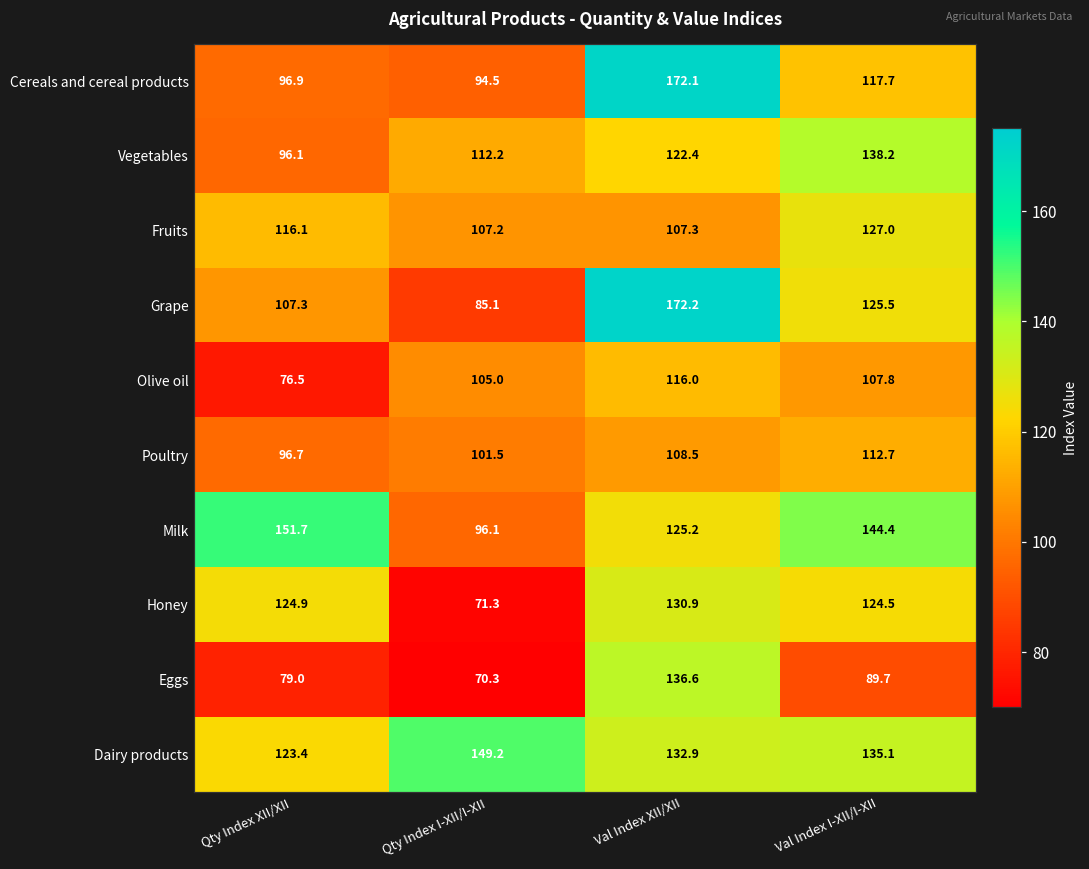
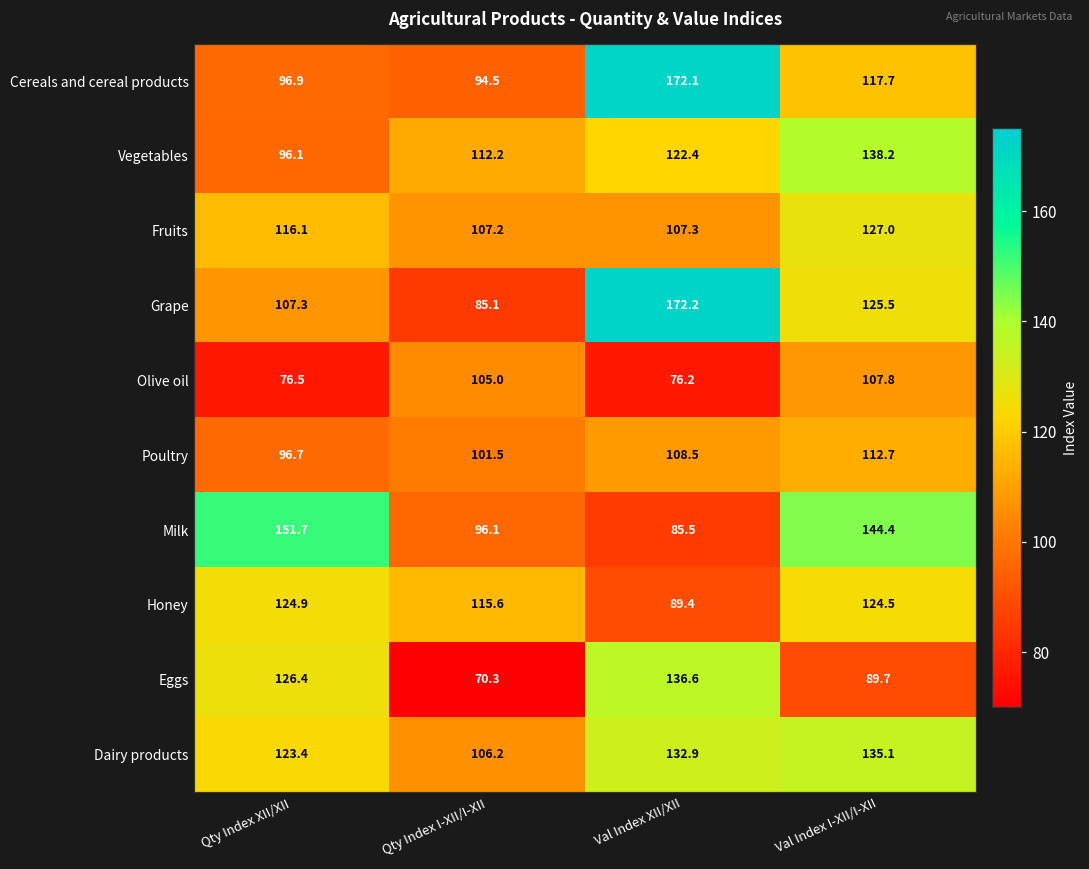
  {
    "Cereals and cereal products": {
      "Qty Index XII/XII": 96.9,
      "Qty Index I-XII/I-XII": 94.5,
      "Val Index XII/XII": 172.1,
      "Val Index I-XII/I-XII": 117.7
    },
    "Vegetables": {
      "Qty Index XII/XII": 96.1,
      "Qty Index I-XII/I-XII": 112.2,
      "Val Index XII/XII": 122.4,
      "Val Index I-XII/I-XII": 138.2
    },
    "Fruits": {
      "Qty Index XII/XII": 116.1,
      "Qty Index I-XII/I-XII": 107.2,
      "Val Index XII/XII": 107.3,
      "Val Index I-XII/I-XII": 127.0
    },
    "Grape": {
      "Qty Index XII/XII": 107.3,
      "Qty Index I-XII/I-XII": 85.1,
      "Val Index XII/XII": 172.2,
      "Val Index I-XII/I-XII": 125.5
    },
    "Olive oil": {
      "Qty Index XII/XII": 76.5,
      "Qty Index I-XII/I-XII": 105.0,
-     "Val Index XII/XII": 116.0,
+     "Val Index XII/XII": 76.2,
      "Val Index I-XII/I-XII": 107.8
    },
    "Poultry": {
      "Qty Index XII/XII": 96.7,
      "Qty Index I-XII/I-XII": 101.5,
      "Val Index XII/XII": 108.5,
      "Val Index I-XII/I-XII": 112.7
    },
    "Milk": {
      "Qty Index XII/XII": 151.7,
      "Qty Index I-XII/I-XII": 96.1,
-     "Val Index XII/XII": 125.2,
+     "Val Index XII/XII": 85.5,
      "Val Index I-XII/I-XII": 144.4
    },
    "Honey": {
      "Qty Index XII/XII": 124.9,
-     "Qty Index I-XII/I-XII": 71.3,
-     "Val Index XII/XII": 130.9,
+     "Qty Index I-XII/I-XII": 115.6,
+     "Val Index XII/XII": 89.4,
      "Val Index I-XII/I-XII": 124.5
    },
    "Eggs": {
-     "Qty Index XII/XII": 79.0,
+     "Qty Index XII/XII": 126.4,
      "Qty Index I-XII/I-XII": 70.3,
      "Val Index XII/XII": 136.6,
      "Val Index I-XII/I-XII": 89.7
    },
    "Dairy products": {
      "Qty Index XII/XII": 123.4,
-     "Qty Index I-XII/I-XII": 149.2,
+     "Qty Index I-XII/I-XII": 106.2,
      "Val Index XII/XII": 132.9,
      "Val Index I-XII/I-XII": 135.1
    }
  }
